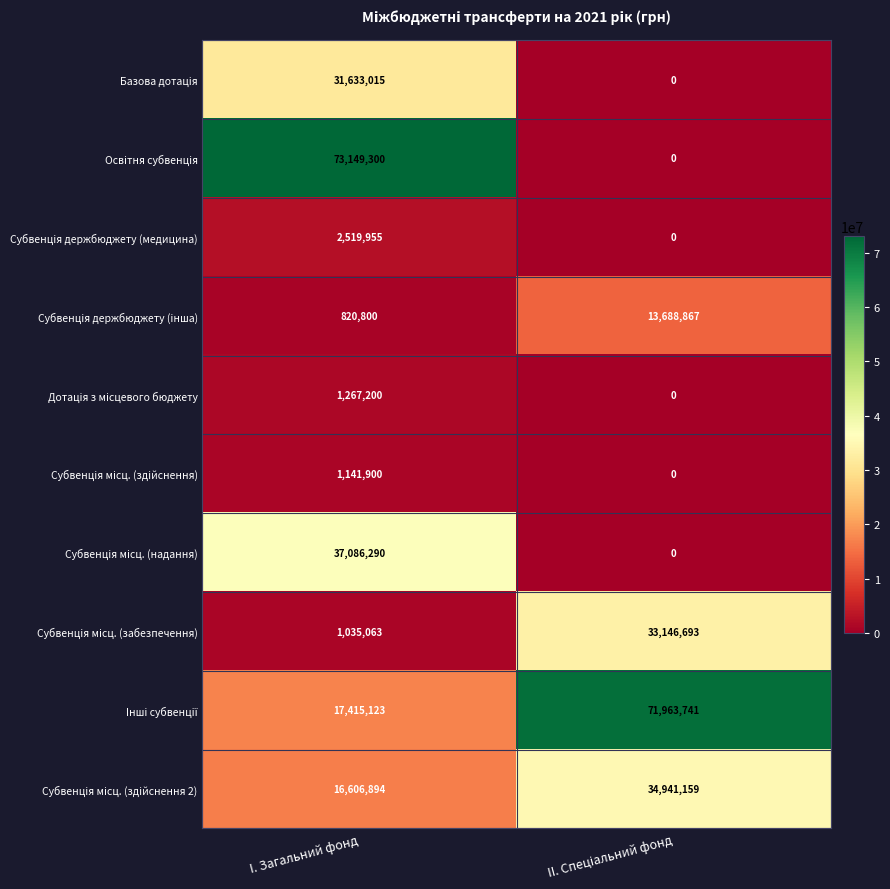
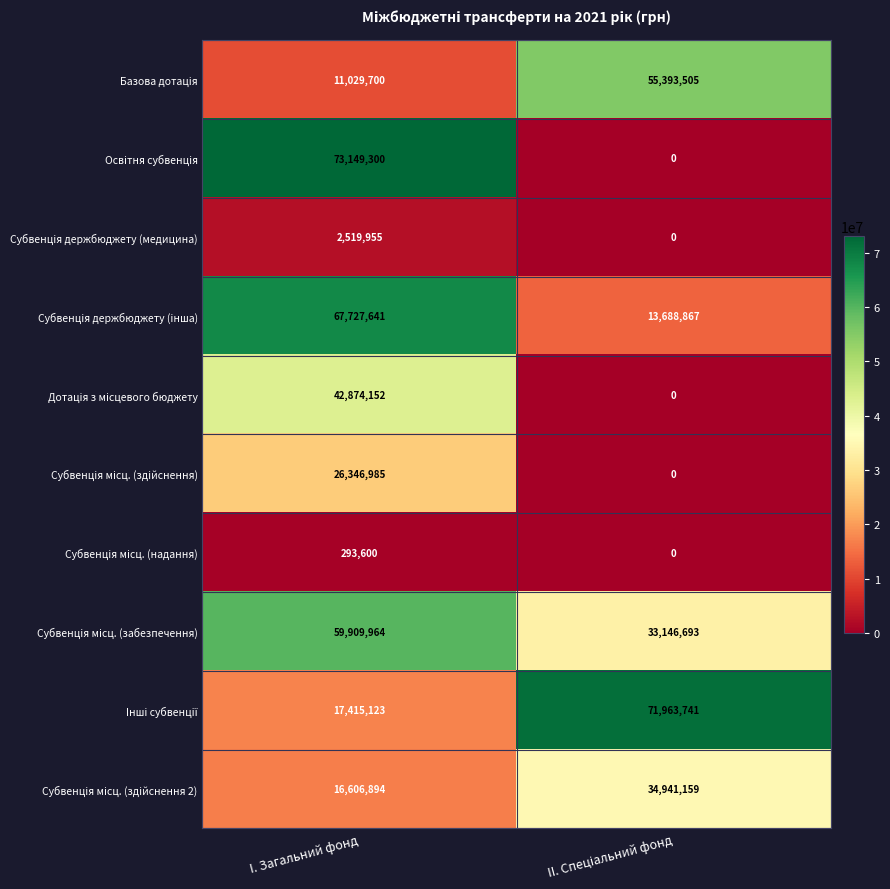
  {
    "Базова дотація": {
-     "І. Загальний фонд": "31,633,015",
-     "ІІ. Спеціальний фонд": "0"
+     "І. Загальний фонд": "11,029,700",
+     "ІІ. Спеціальний фонд": "55,393,505"
    },
    "Освітня субвенція": {
      "І. Загальний фонд": "73,149,300",
      "ІІ. Спеціальний фонд": "0"
    },
    "Субвенція держбюджету (медицина)": {
      "І. Загальний фонд": "2,519,955",
      "ІІ. Спеціальний фонд": "0"
    },
    "Субвенція держбюджету (інша)": {
-     "І. Загальний фонд": "820,800",
+     "І. Загальний фонд": "67,727,641",
      "ІІ. Спеціальний фонд": "13,688,867"
    },
    "Дотація з місцевого бюджету": {
-     "І. Загальний фонд": "1,267,200",
+     "І. Загальний фонд": "42,874,152",
      "ІІ. Спеціальний фонд": "0"
    },
    "Субвенція місц. (здійснення)": {
-     "І. Загальний фонд": "1,141,900",
+     "І. Загальний фонд": "26,346,985",
      "ІІ. Спеціальний фонд": "0"
    },
    "Субвенція місц. (надання)": {
-     "І. Загальний фонд": "37,086,290",
+     "І. Загальний фонд": "293,600",
      "ІІ. Спеціальний фонд": "0"
    },
    "Субвенція місц. (забезпечення)": {
-     "І. Загальний фонд": "1,035,063",
+     "І. Загальний фонд": "59,909,964",
      "ІІ. Спеціальний фонд": "33,146,693"
    },
    "Інші субвенції": {
      "І. Загальний фонд": "17,415,123",
      "ІІ. Спеціальний фонд": "71,963,741"
    },
    "Субвенція місц. (здійснення 2)": {
      "І. Загальний фонд": "16,606,894",
      "ІІ. Спеціальний фонд": "34,941,159"
    }
  }
